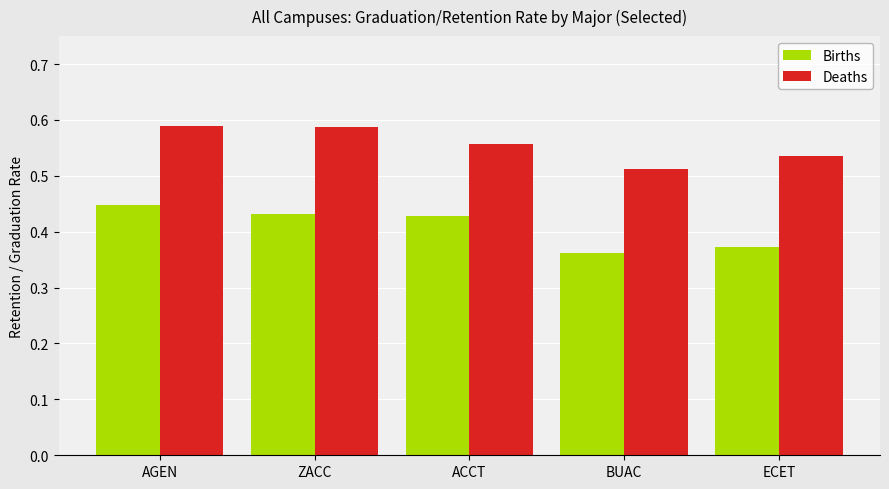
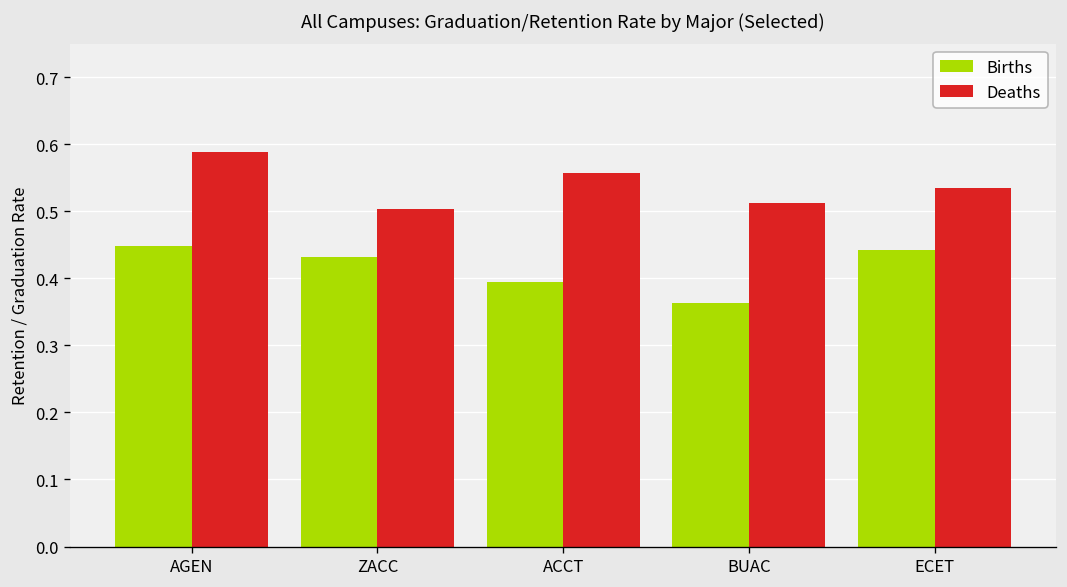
  {
    "Births": {
      "AGEN": 0.45,
      "ZACC": 0.43,
-     "ACCT": 0.43,
+     "ACCT": 0.39,
      "BUAC": 0.36,
-     "ECET": 0.37
+     "ECET": 0.44
    },
    "Deaths": {
      "AGEN": 0.59,
-     "ZACC": 0.59,
+     "ZACC": 0.50,
      "ACCT": 0.56,
      "BUAC": 0.51,
      "ECET": 0.54
    }
  }
